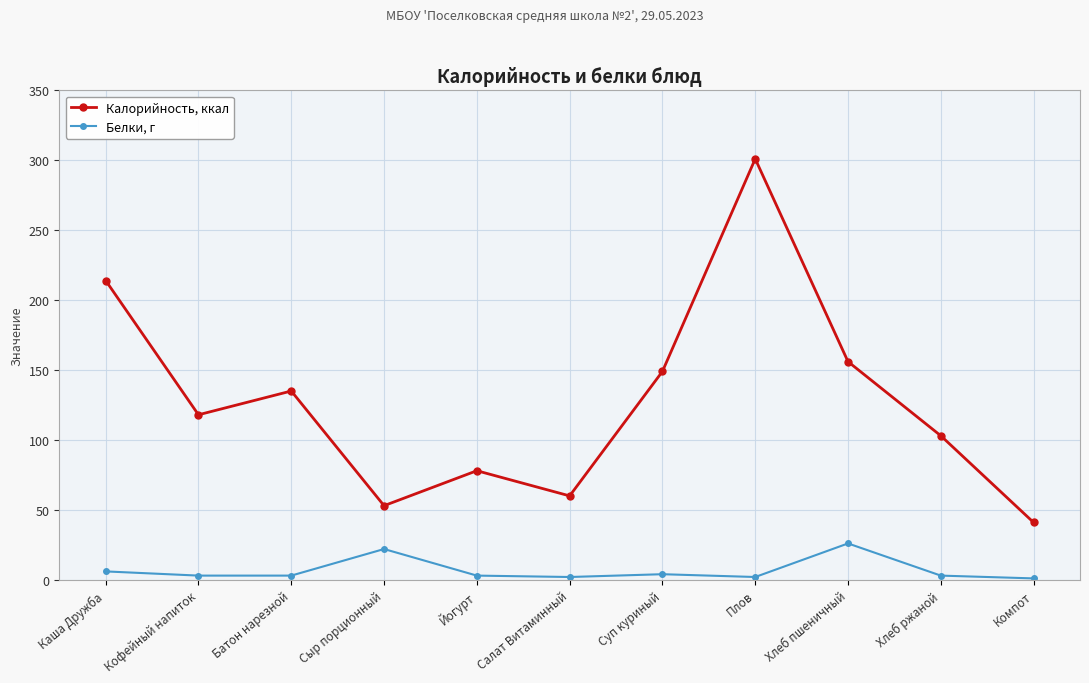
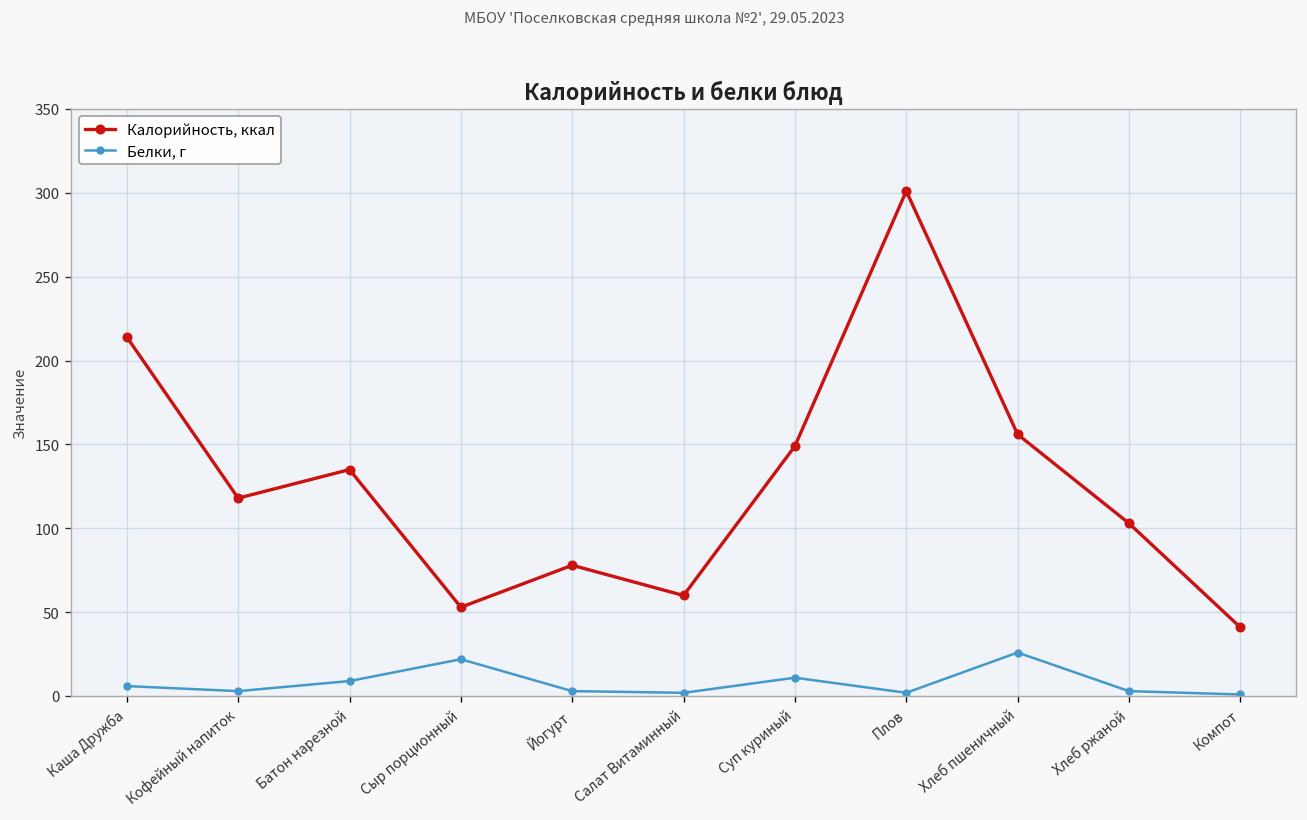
  {
    "Калорийность, ккал": {
      "Каша Дружба": 214,
      "Кофейный напиток": 118,
      "Батон нарезной": 135,
      "Сыр порционный": 53,
      "Йогурт": 78,
      "Салат Витаминный": 60,
      "Суп куриный": 149,
      "Плов": 301,
      "Хлеб пшеничный": 156,
      "Хлеб ржаной": 103,
      "Компот": 41
    },
    "Белки, г": {
      "Каша Дружба": 6,
      "Кофейный напиток": 3,
-     "Батон нарезной": 3,
+     "Батон нарезной": 9,
      "Сыр порционный": 22,
      "Йогурт": 3,
      "Салат Витаминный": 2,
-     "Суп куриный": 4,
+     "Суп куриный": 11,
      "Плов": 2,
      "Хлеб пшеничный": 26,
      "Хлеб ржаной": 3,
      "Компот": 1
    }
  }
